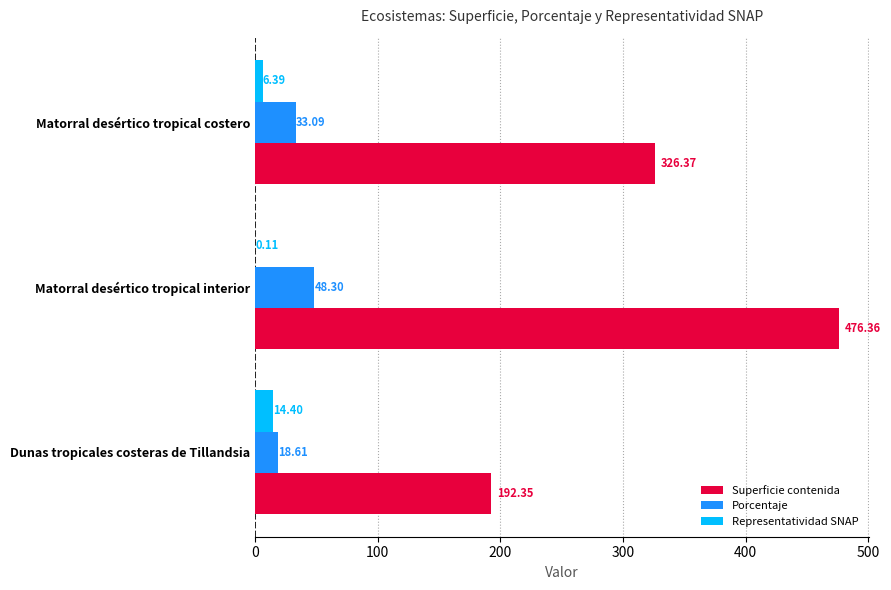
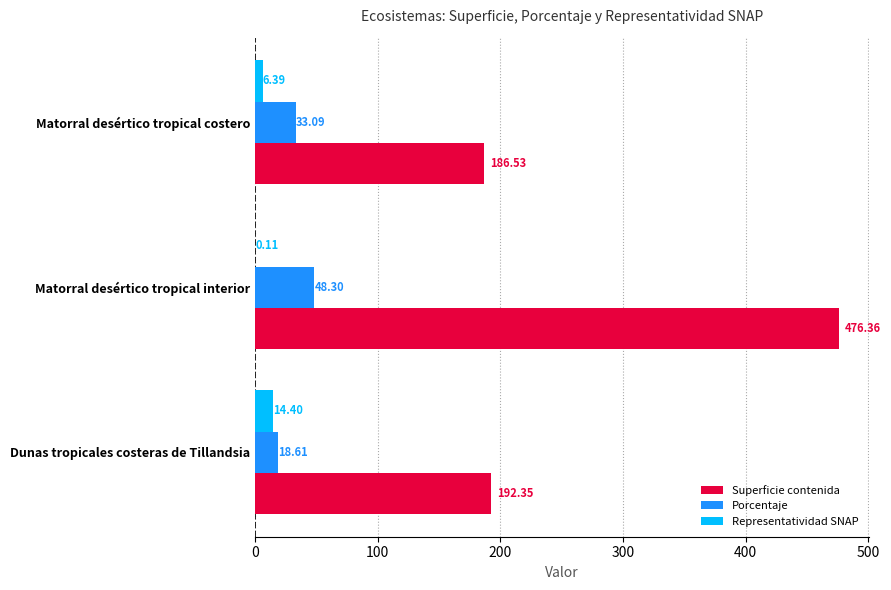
  {
    "Superficie contenida": {
-     "Matorral desértico tropical costero": 326.37,
+     "Matorral desértico tropical costero": 186.53,
      "Matorral desértico tropical interior": 476.36,
      "Dunas tropicales costeras de Tillandsia": 192.35
    }
  }
